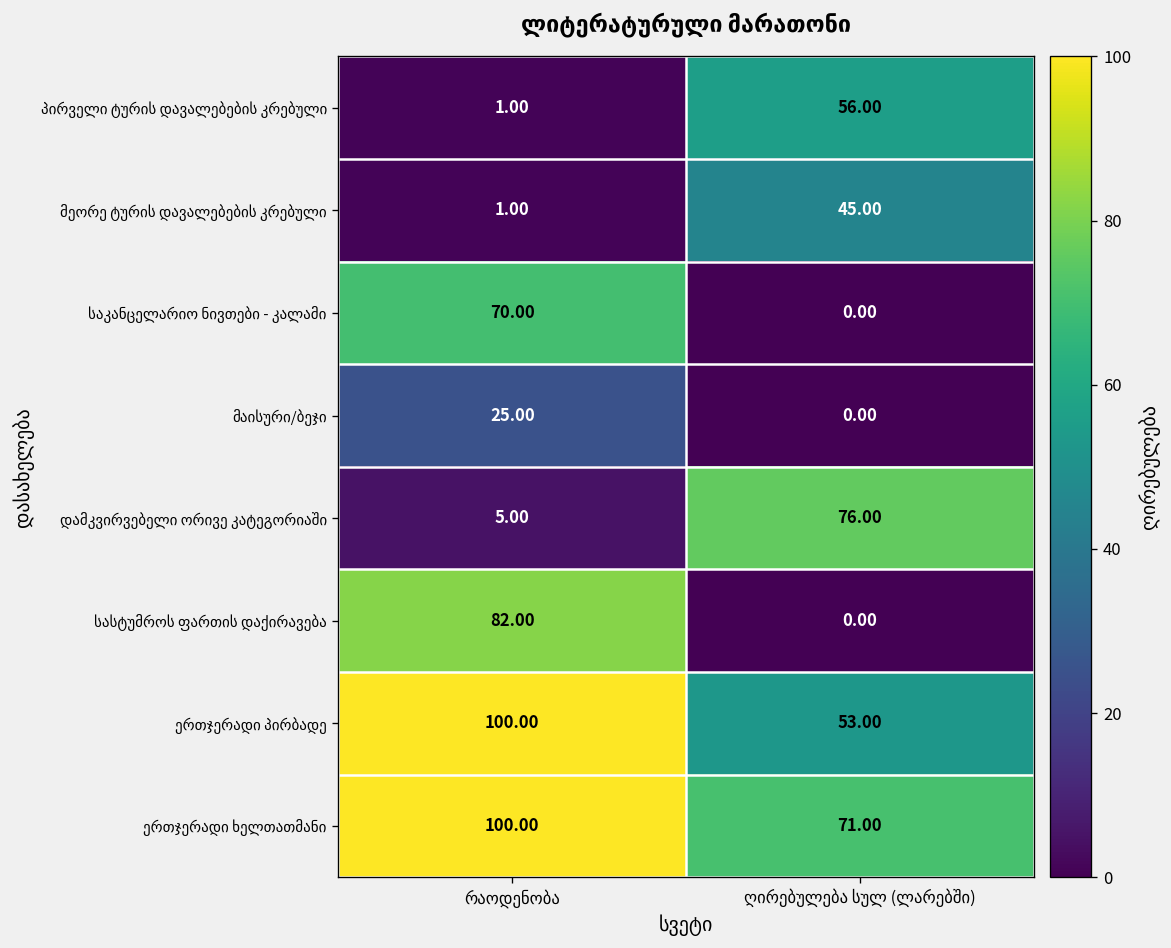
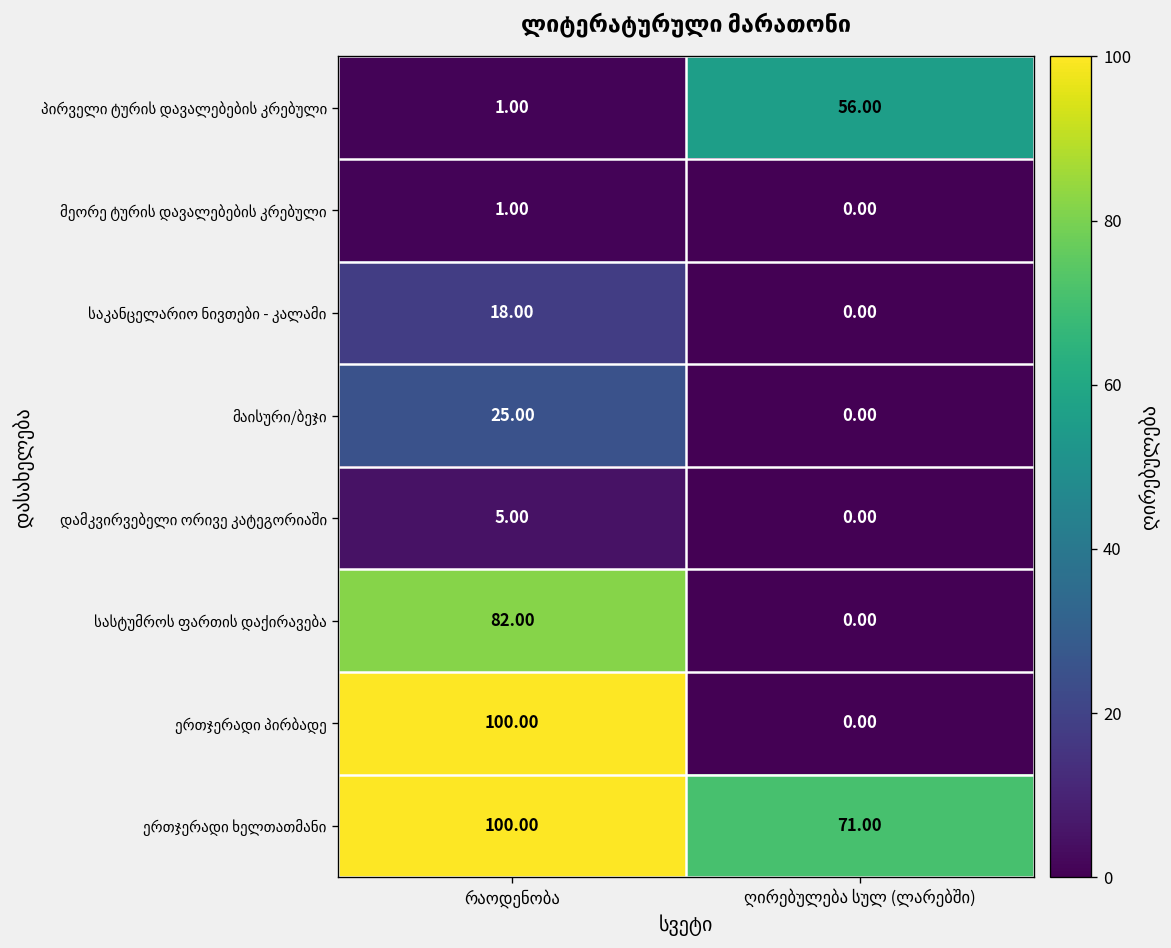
  {
    "პირველი ტურის დავალებების კრებული": {
      "რაოდენობა": 1.00,
      "ღირებულება სულ (ლარებში)": 56.00
    },
    "მეორე ტურის დავალებების კრებული": {
      "რაოდენობა": 1.00,
-     "ღირებულება სულ (ლარებში)": 45.00
+     "ღირებულება სულ (ლარებში)": 0.00
    },
    "საკანცელარიო ნივთები - კალამი": {
-     "რაოდენობა": 70.00,
+     "რაოდენობა": 18.00,
      "ღირებულება სულ (ლარებში)": 0.00
    },
    "მაისური/ბეჯი": {
      "რაოდენობა": 25.00,
      "ღირებულება სულ (ლარებში)": 0.00
    },
    "დამკვირვებელი ორივე კატეგორიაში": {
      "რაოდენობა": 5.00,
-     "ღირებულება სულ (ლარებში)": 76.00
+     "ღირებულება სულ (ლარებში)": 0.00
    },
    "სასტუმროს ფართის დაქირავება": {
      "რაოდენობა": 82.00,
      "ღირებულება სულ (ლარებში)": 0.00
    },
    "ერთჯერადი პირბადე": {
      "რაოდენობა": 100.00,
-     "ღირებულება სულ (ლარებში)": 53.00
+     "ღირებულება სულ (ლარებში)": 0.00
    },
    "ერთჯერადი ხელთათმანი": {
      "რაოდენობა": 100.00,
      "ღირებულება სულ (ლარებში)": 71.00
    }
  }
